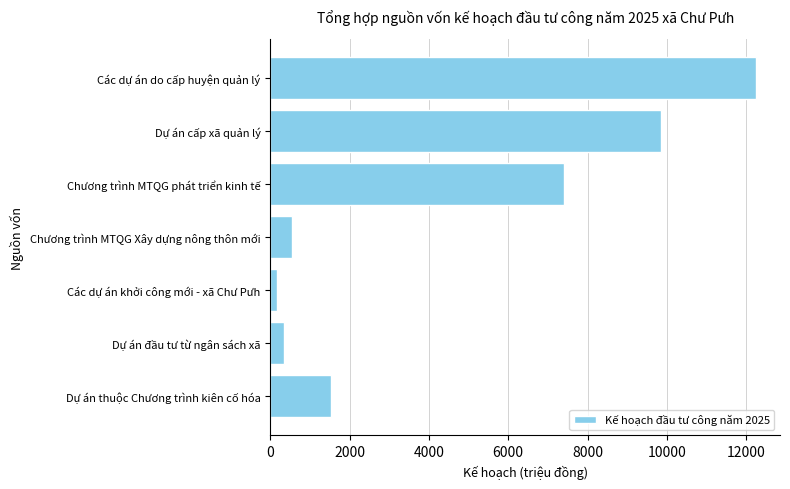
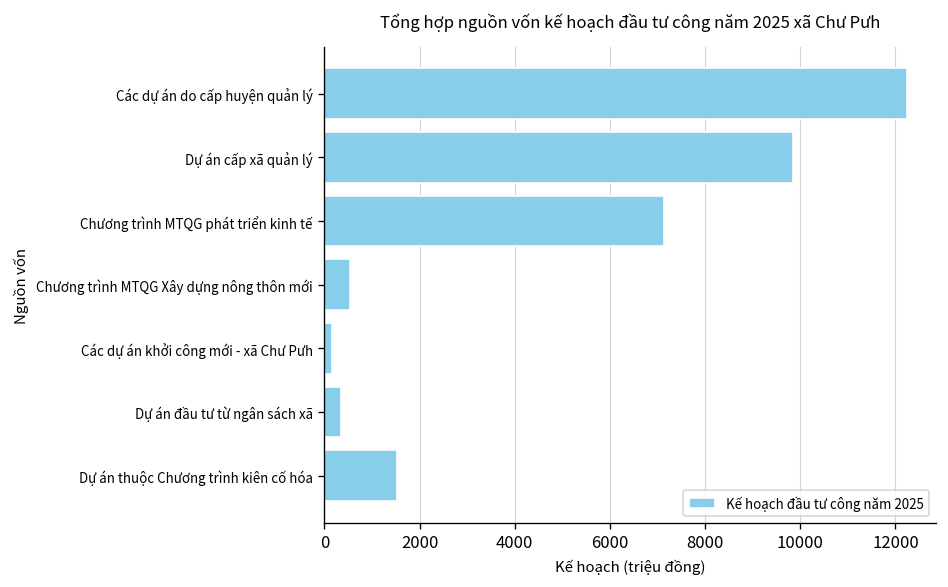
  {
    "Các dự án do cấp huyện quản lý": 12200,
    "Dự án cấp xã quản lý": 9800,
-   "Chương trình MTQG phát triển kinh tế": 7400,
+   "Chương trình MTQG phát triển kinh tế": 7100,
    "Chương trình MTQG Xây dựng nông thôn mới": 500,
    "Các dự án khởi công mới - xã Chư Pưh": 200,
    "Dự án đầu tư từ ngân sách xã": 400,
    "Dự án thuộc Chương trình kiên cố hóa": 1500
  }
